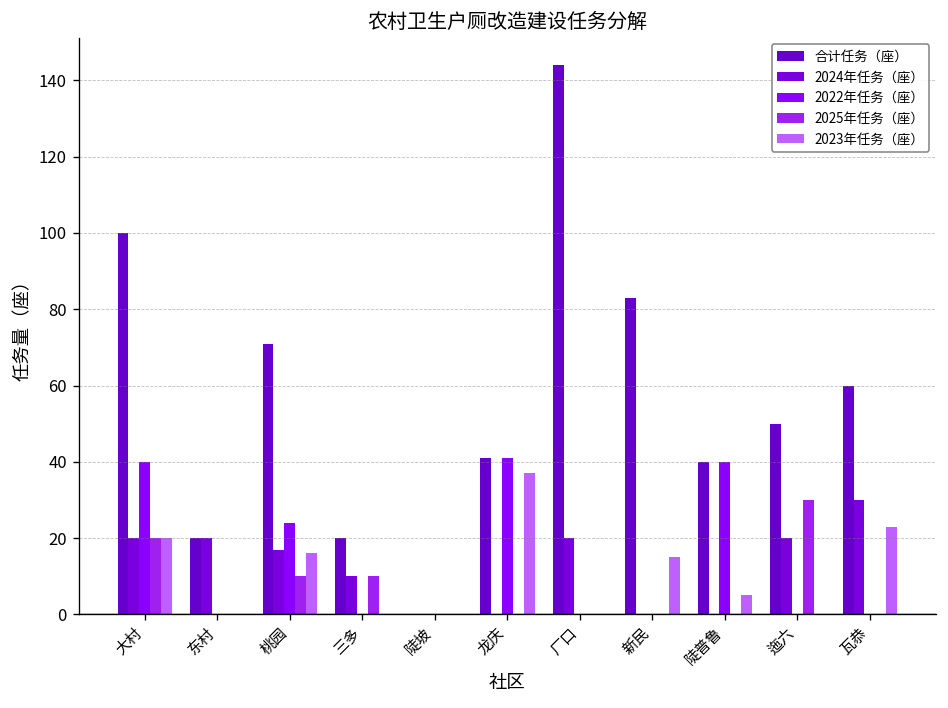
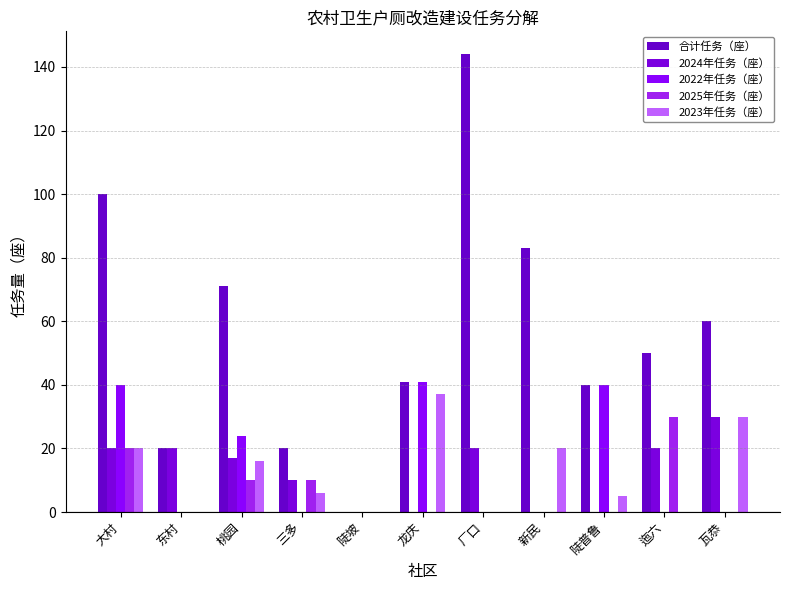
  {
    "2023年任务（座）": {
      "大村": 20,
      "东村": 0,
      "桃园": 16,
-     "三多": 0,
+     "三多": 6,
      "陡坡": 0,
      "龙庆": 37,
      "厂口": 0,
-     "新民": 15,
+     "新民": 20,
      "陡普鲁": 5,
      "迤六": 0,
-     "瓦恭": 23
+     "瓦恭": 30
    }
  }
